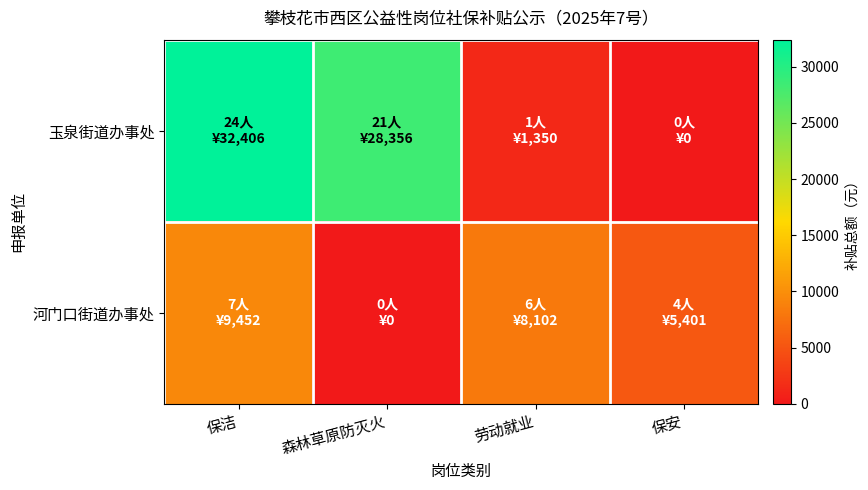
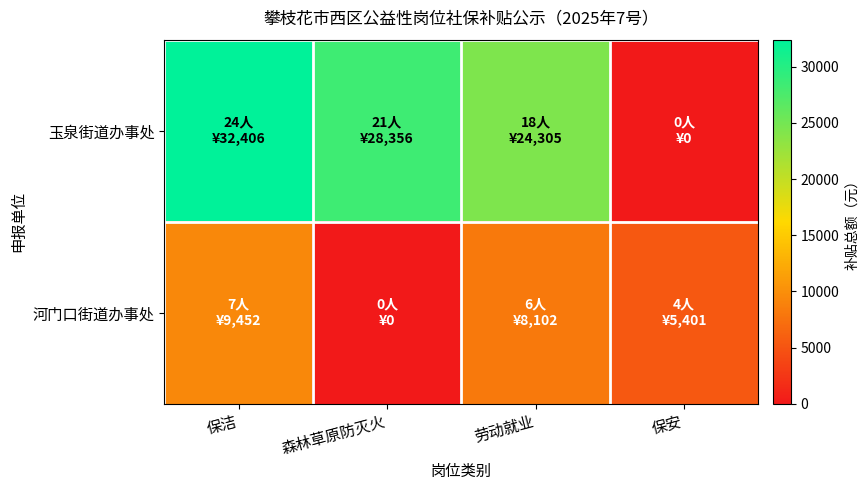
  {
    "玉泉街道办事处": {
-     "劳动就业": "1人 ¥1,350"
+     "劳动就业": "18人 ¥24,305"
    }
  }
